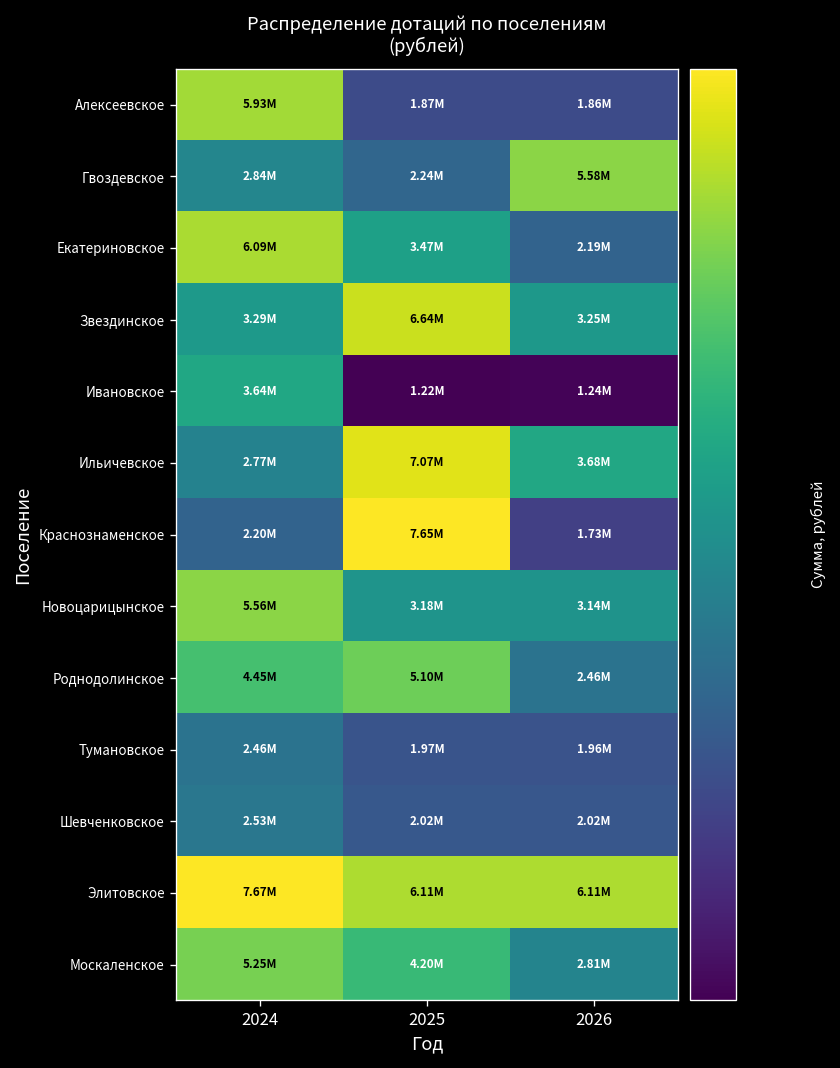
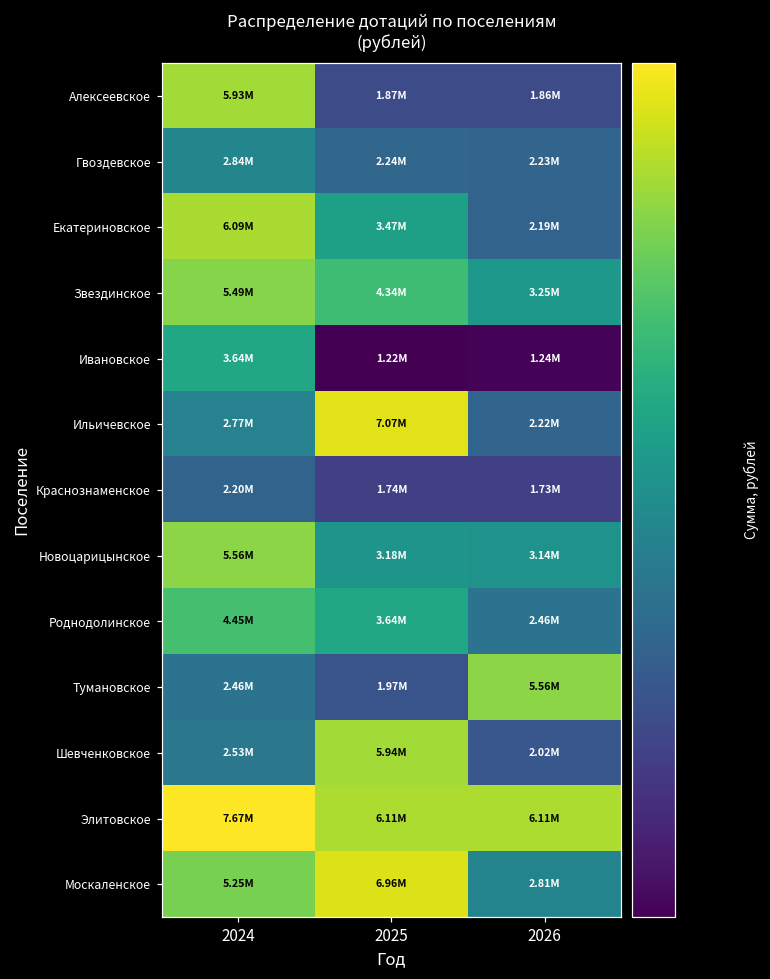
  {
    "Алексеевское": {
      "2024": "5.93M",
      "2025": "1.87M",
      "2026": "1.86M"
    },
    "Гвоздевское": {
      "2024": "2.84M",
      "2025": "2.24M",
-     "2026": "5.58M"
+     "2026": "2.23M"
    },
    "Екатериновское": {
      "2024": "6.09M",
      "2025": "3.47M",
      "2026": "2.19M"
    },
    "Звездинское": {
-     "2024": "3.29M",
-     "2025": "6.64M",
+     "2024": "5.49M",
+     "2025": "4.34M",
      "2026": "3.25M"
    },
    "Ивановское": {
      "2024": "3.64M",
      "2025": "1.22M",
      "2026": "1.24M"
    },
    "Ильичевское": {
      "2024": "2.77M",
      "2025": "7.07M",
-     "2026": "3.68M"
+     "2026": "2.22M"
    },
    "Краснознаменское": {
      "2024": "2.20M",
-     "2025": "7.65M",
+     "2025": "1.74M",
      "2026": "1.73M"
    },
    "Новоцарицынское": {
      "2024": "5.56M",
      "2025": "3.18M",
      "2026": "3.14M"
    },
    "Роднодолинское": {
      "2024": "4.45M",
-     "2025": "5.10M",
+     "2025": "3.64M",
      "2026": "2.46M"
    },
    "Тумановское": {
      "2024": "2.46M",
      "2025": "1.97M",
-     "2026": "1.96M"
+     "2026": "5.56M"
    },
    "Шевченковское": {
      "2024": "2.53M",
-     "2025": "2.02M",
+     "2025": "5.94M",
      "2026": "2.02M"
    },
    "Элитовское": {
      "2024": "7.67M",
      "2025": "6.11M",
      "2026": "6.11M"
    },
    "Москаленское": {
      "2024": "5.25M",
-     "2025": "4.20M",
+     "2025": "6.96M",
      "2026": "2.81M"
    }
  }
